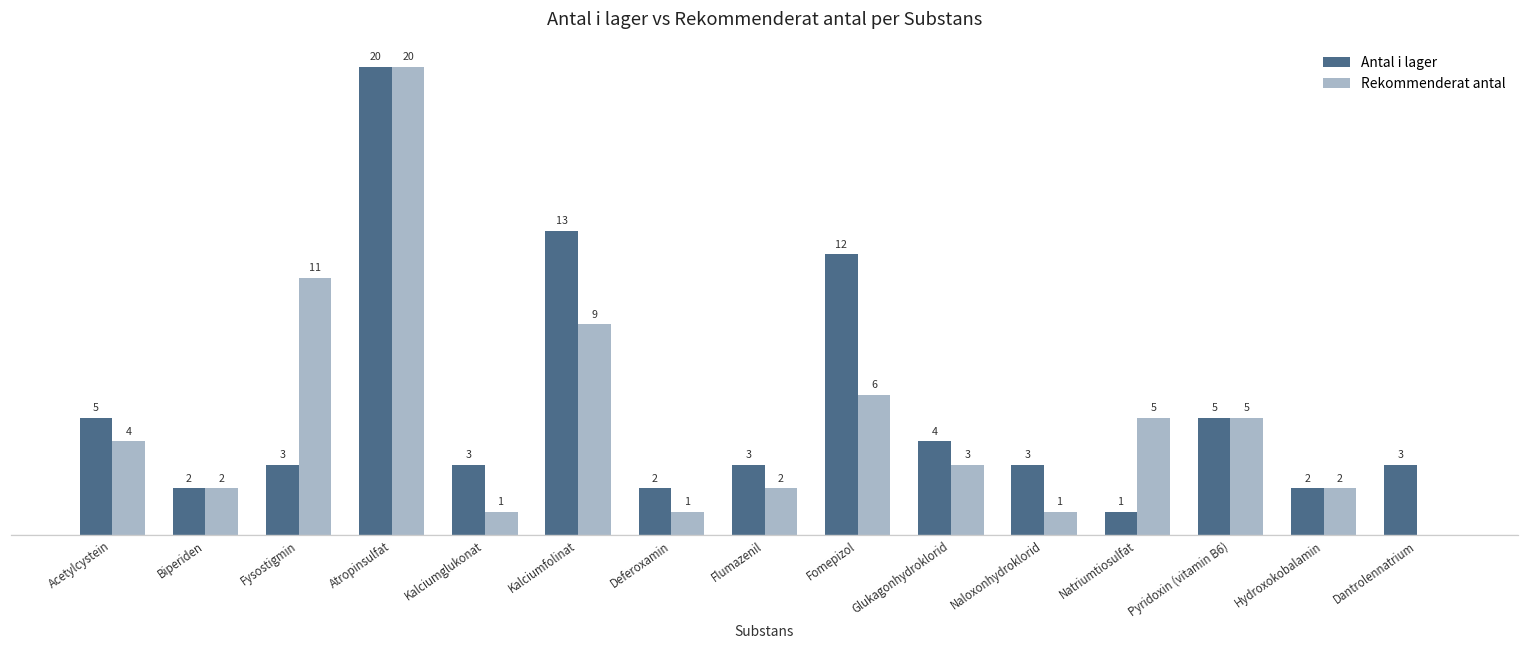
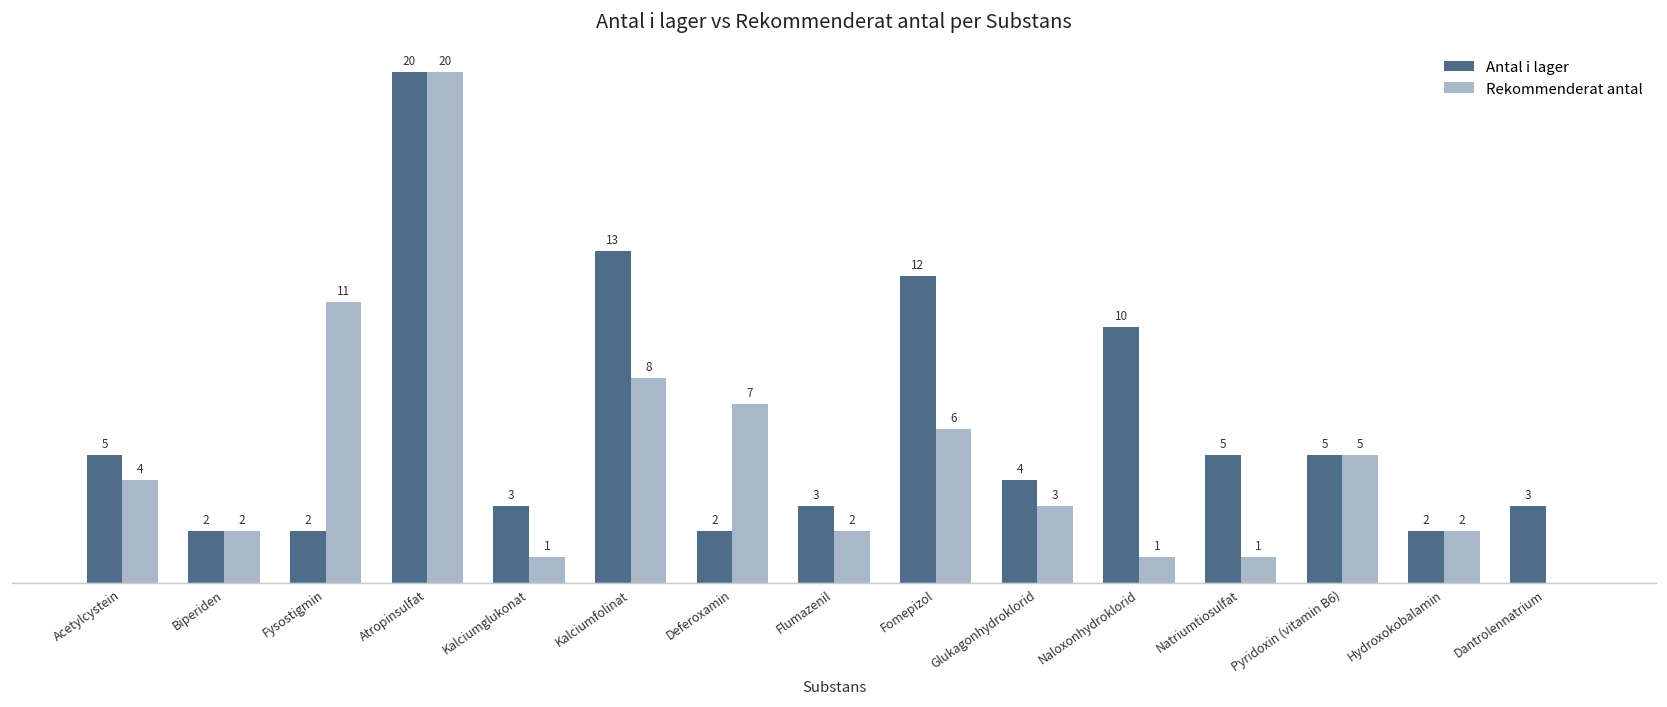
  {
    "Antal i lager": {
      "Acetylcystein": 5,
      "Biperiden": 2,
-     "Fysostigmin": 3,
+     "Fysostigmin": 2,
      "Atropinsulfat": 20,
      "Kalciumglukonat": 3,
      "Kalciumfolinat": 13,
      "Deferoxamin": 2,
      "Flumazenil": 3,
      "Fomepizol": 12,
      "Glukagonhydroklorid": 4,
-     "Naloxonhydroklorid": 3,
-     "Natriumtiosulfat": 1,
+     "Naloxonhydroklorid": 10,
+     "Natriumtiosulfat": 5,
      "Pyridoxin (vitamin B6)": 5,
      "Hydroxokobalamin": 2,
      "Dantrolennatrium": 3
    },
    "Rekommenderat antal": {
      "Acetylcystein": 4,
      "Biperiden": 2,
      "Fysostigmin": 11,
      "Atropinsulfat": 20,
      "Kalciumglukonat": 1,
-     "Kalciumfolinat": 9,
-     "Deferoxamin": 1,
+     "Kalciumfolinat": 8,
+     "Deferoxamin": 7,
      "Flumazenil": 2,
      "Fomepizol": 6,
      "Glukagonhydroklorid": 3,
      "Naloxonhydroklorid": 1,
-     "Natriumtiosulfat": 5,
+     "Natriumtiosulfat": 1,
      "Pyridoxin (vitamin B6)": 5,
      "Hydroxokobalamin": 2
    }
  }
